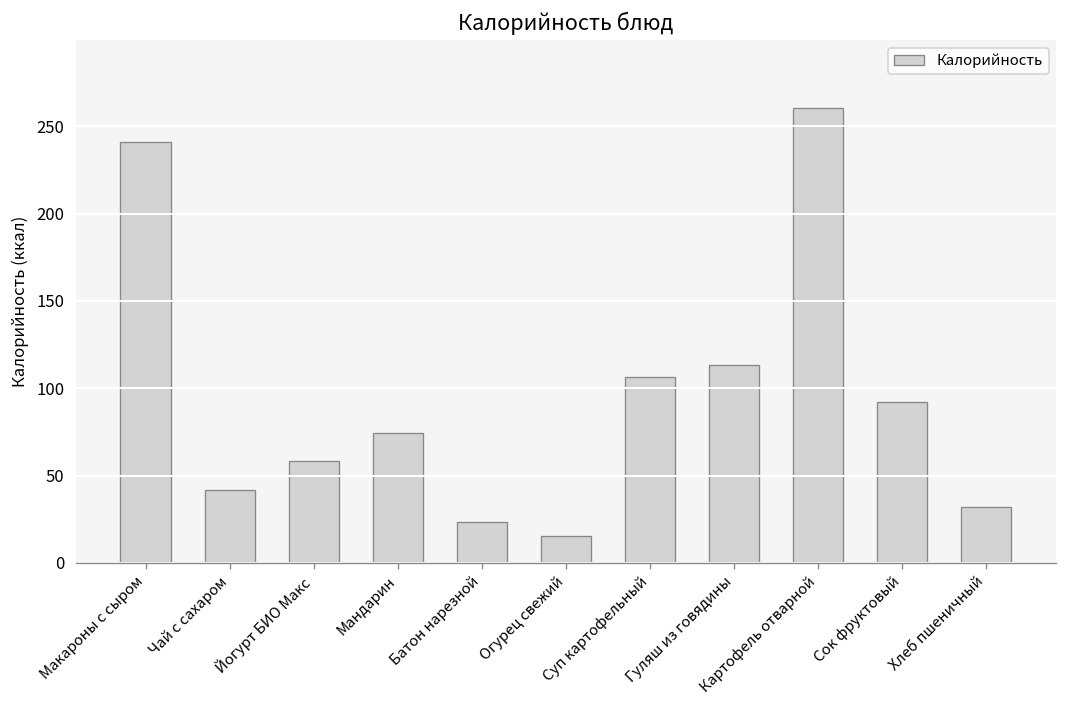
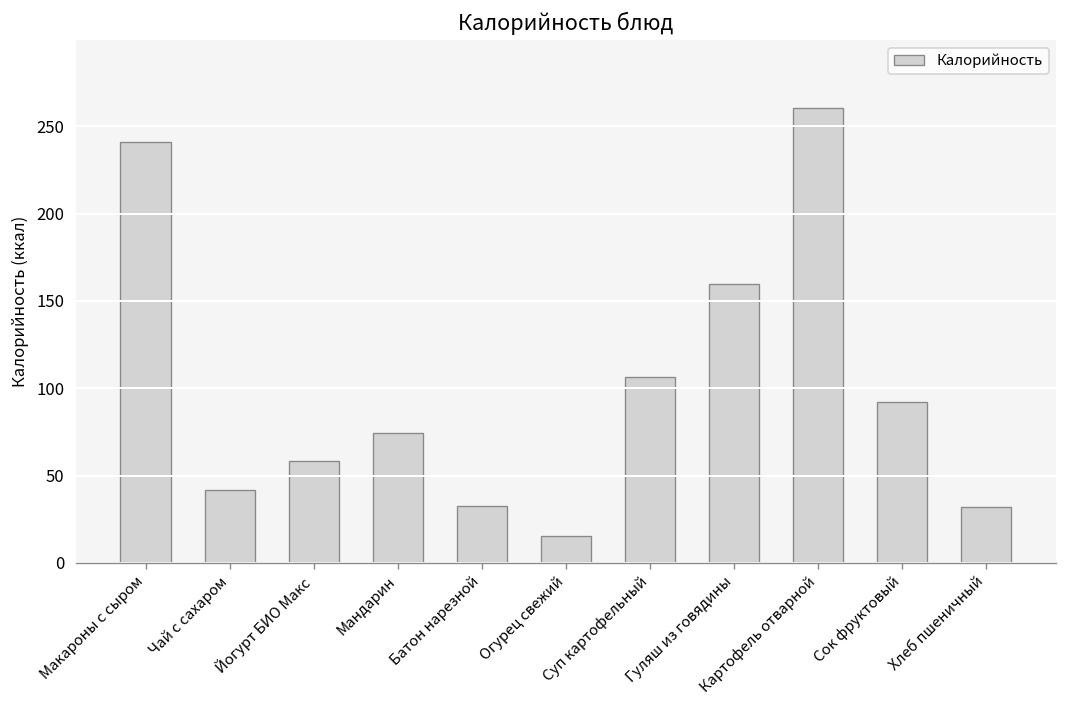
  {
    "Макароны с сыром": 241,
    "Чай с сахаром": 42,
    "Йогурт БИО Макс": 59,
    "Мандарин": 74,
-   "Батон нарезной": 23,
+   "Батон нарезной": 33,
    "Огурец свежий": 15,
    "Суп картофельный": 106,
-   "Гуляш из говядины": 113,
+   "Гуляш из говядины": 160,
    "Картофель отварной": 260,
    "Сок фруктовый": 92,
    "Хлеб пшеничный": 32
  }
